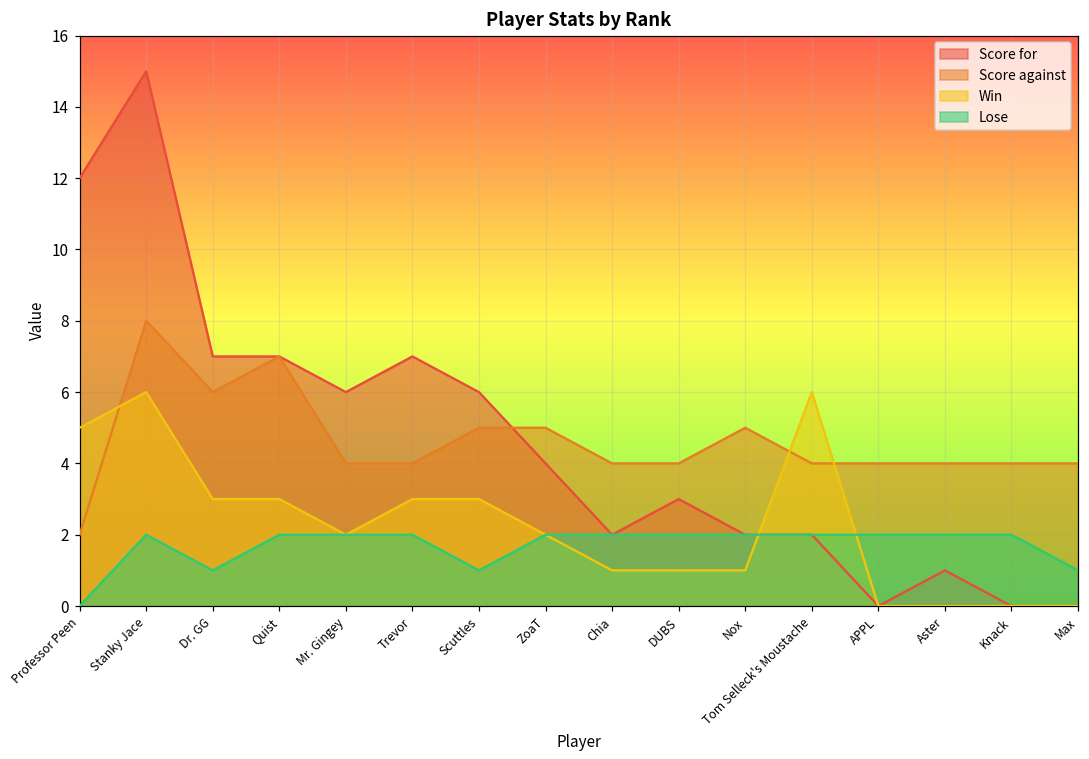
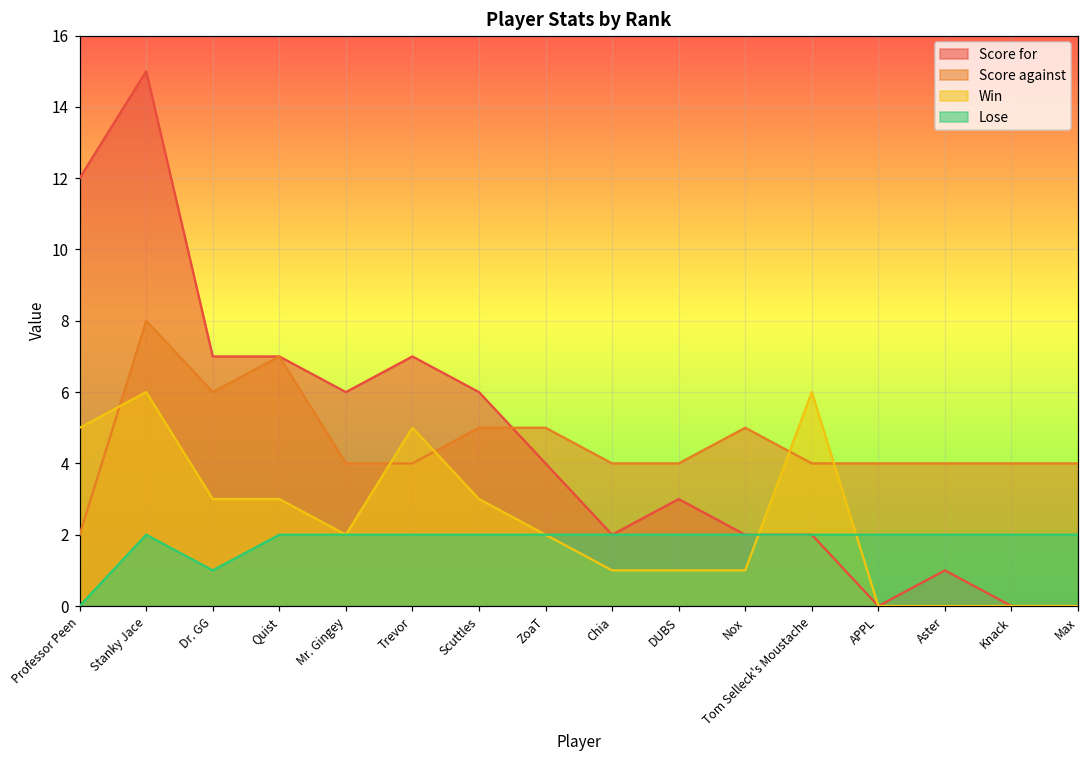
  {
    "Win": {
      "Professor Peen": 5,
      "Stanky Jace": 6,
      "Dr. GG": 3,
      "Quist": 3,
-     "Trevor": 3,
+     "Trevor": 5,
      "Scuttles": 3,
      "Chia": 1,
      "DUBS": 1,
      "Nox": 1,
      "Tom Selleck's Moustache": 6,
      "Aster": 0
    },
    "Lose": {
      "Professor Peen": 0,
      "Stanky Jace": 2,
      "Dr. GG": 1,
      "Quist": 2,
      "Trevor": 2,
-     "Scuttles": 1,
+     "Scuttles": 2,
      "DUBS": 2,
      "APPL": 2,
      "Aster": 2,
      "Knack": 2,
-     "Max": 1
+     "Max": 2
    }
  }
